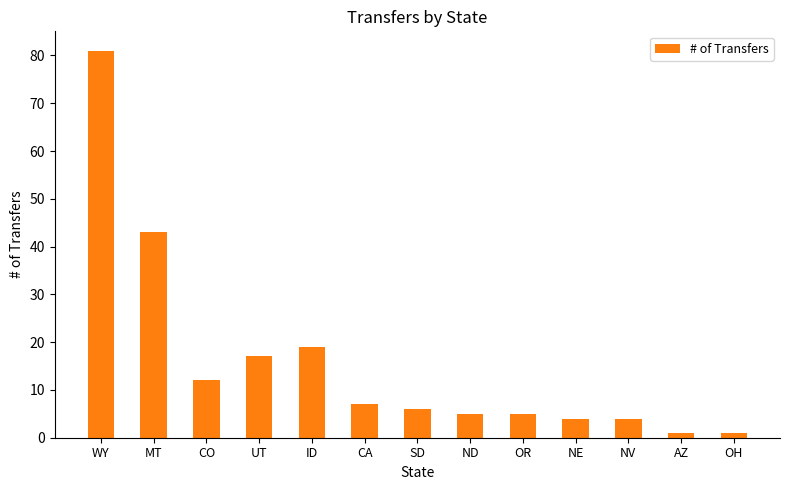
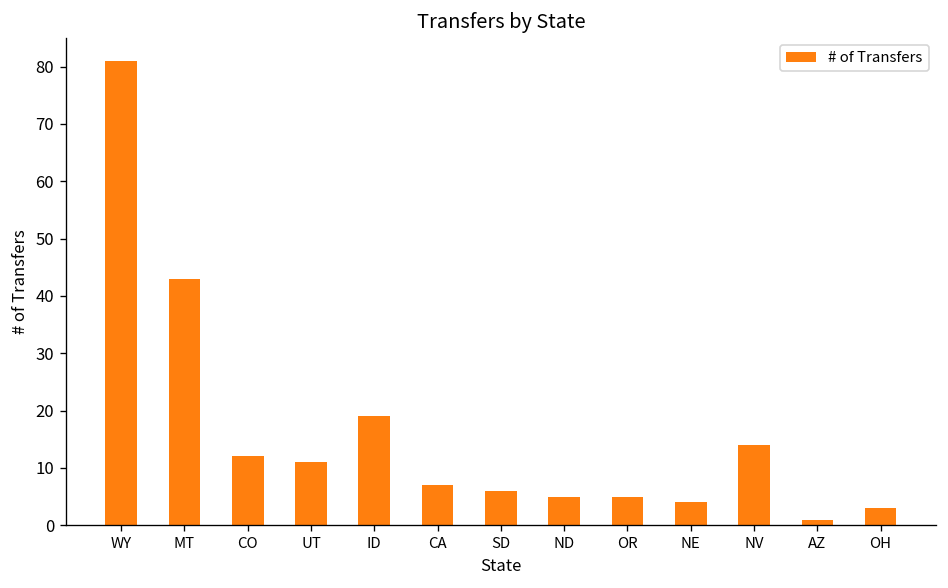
  {
    "WY": 81,
    "MT": 43,
    "CO": 12,
-   "UT": 17,
+   "UT": 11,
    "ID": 19,
    "CA": 7,
    "SD": 6,
    "ND": 5,
    "OR": 5,
    "NE": 4,
-   "NV": 4,
+   "NV": 14,
    "AZ": 1,
-   "OH": 1
+   "OH": 3
  }
